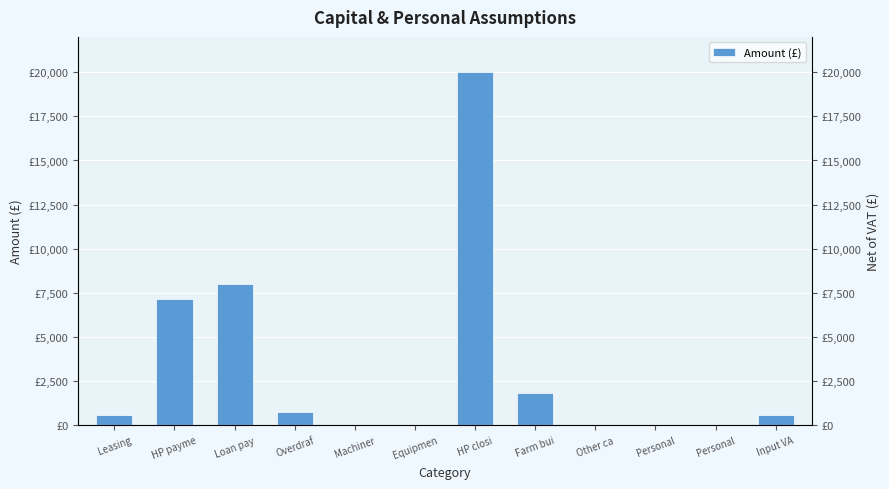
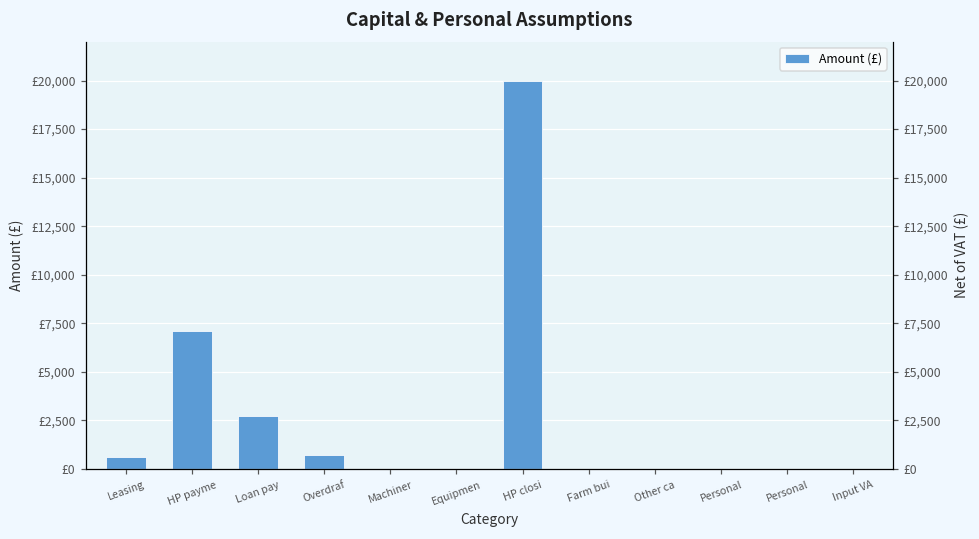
  {
    "Leasing": "£600",
    "HP payme": "£7,100",
-   "Loan pay": "£8,000",
+   "Loan pay": "£2,700",
    "Overdraf": "£700",
    "Machiner": "£0",
    "Equipmen": "£0",
    "HP closi": "£20,000",
-   "Farm bui": "£1,800",
+   "Farm bui": "£0",
    "Other ca": "£0",
-   "Input VA": "£600"
+   "Input VA": "£0"
  }
